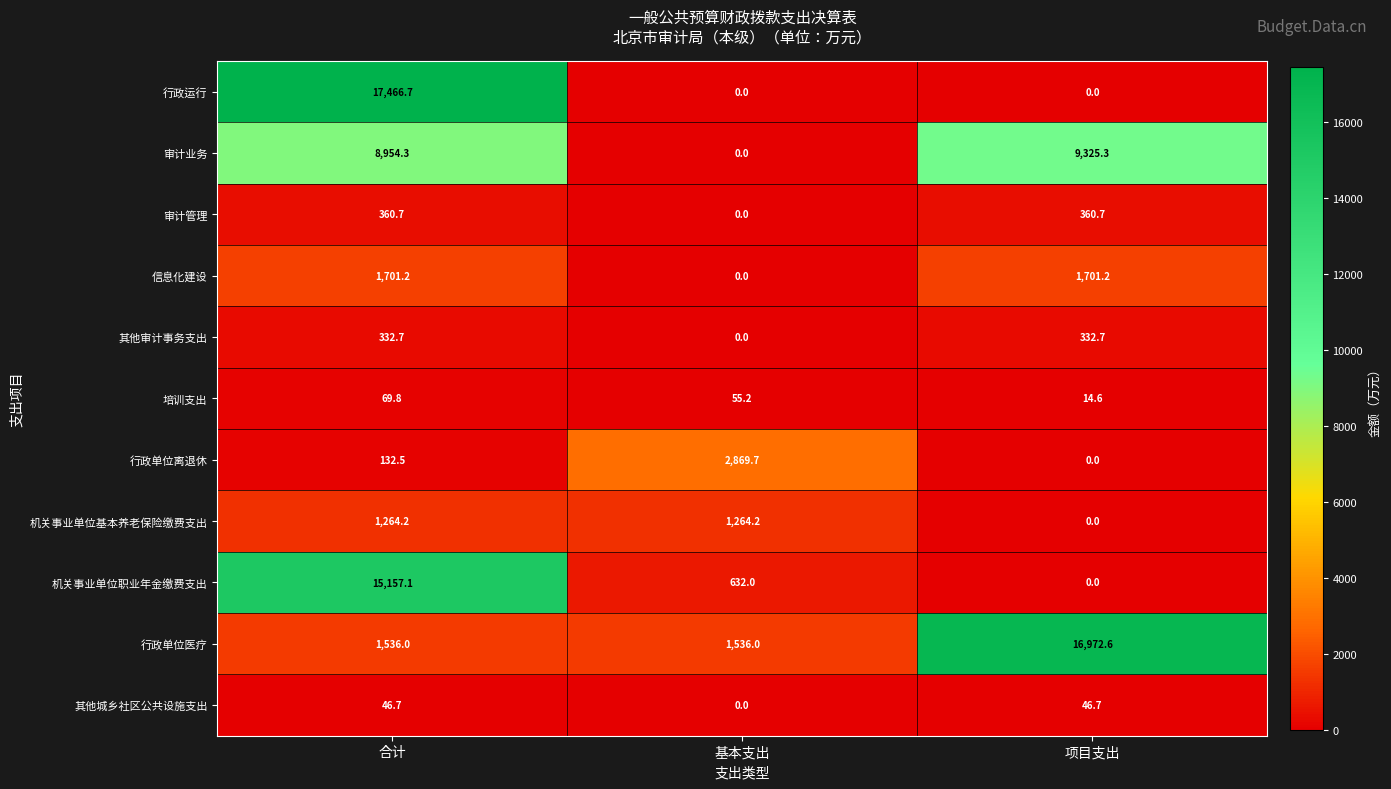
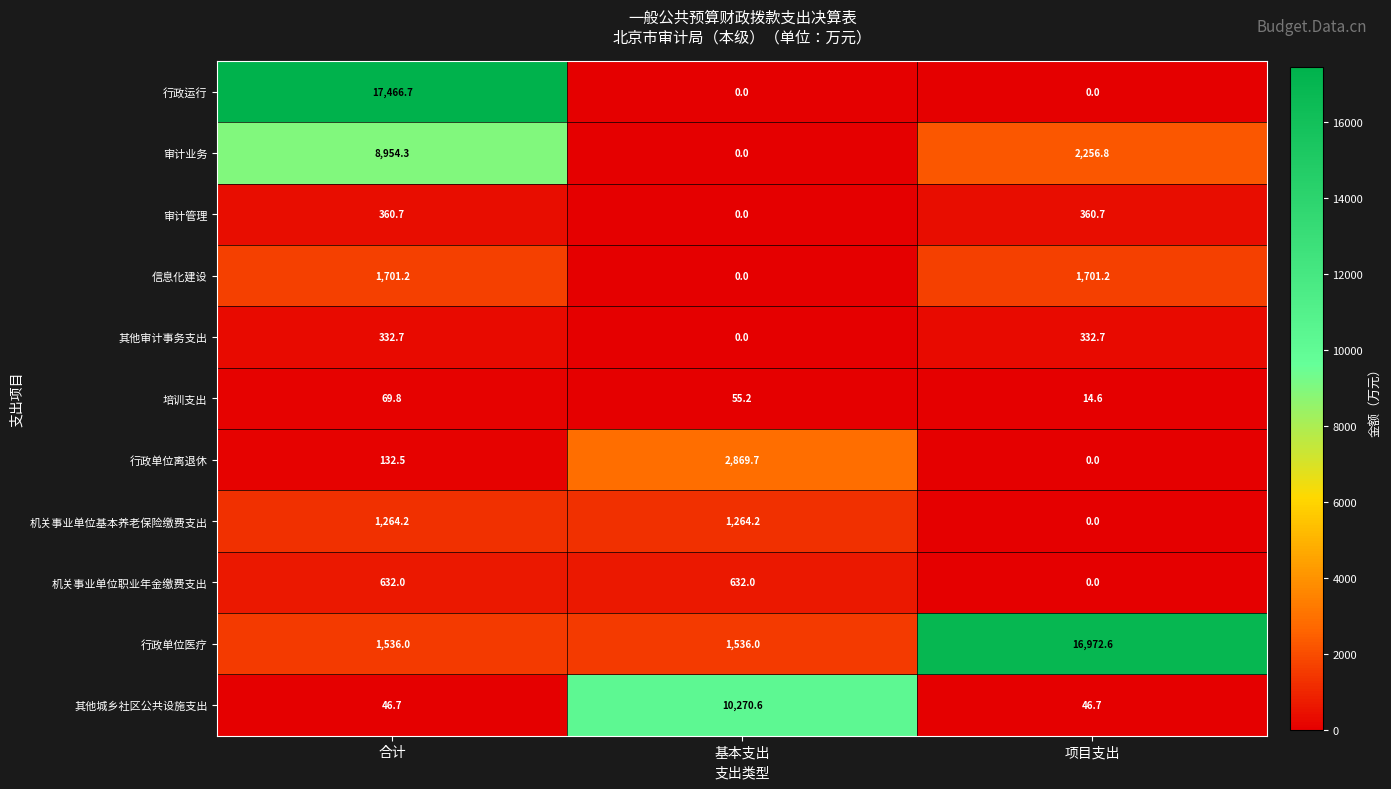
  {
    "行政运行": {
      "合计": "17,466.7",
      "基本支出": "0.0",
      "项目支出": "0.0"
    },
    "审计业务": {
      "合计": "8,954.3",
      "基本支出": "0.0",
-     "项目支出": "9,325.3"
+     "项目支出": "2,256.8"
    },
    "审计管理": {
      "合计": "360.7",
      "基本支出": "0.0",
      "项目支出": "360.7"
    },
    "信息化建设": {
      "合计": "1,701.2",
      "基本支出": "0.0",
      "项目支出": "1,701.2"
    },
    "其他审计事务支出": {
      "合计": "332.7",
      "基本支出": "0.0",
      "项目支出": "332.7"
    },
    "培训支出": {
      "合计": "69.8",
      "基本支出": "55.2",
      "项目支出": "14.6"
    },
    "行政单位离退休": {
      "合计": "132.5",
      "基本支出": "2,869.7",
      "项目支出": "0.0"
    },
    "机关事业单位基本养老保险缴费支出": {
      "合计": "1,264.2",
      "基本支出": "1,264.2",
      "项目支出": "0.0"
    },
    "机关事业单位职业年金缴费支出": {
-     "合计": "15,157.1",
+     "合计": "632.0",
      "基本支出": "632.0",
      "项目支出": "0.0"
    },
    "行政单位医疗": {
      "合计": "1,536.0",
      "基本支出": "1,536.0",
      "项目支出": "16,972.6"
    },
    "其他城乡社区公共设施支出": {
      "合计": "46.7",
-     "基本支出": "0.0",
+     "基本支出": "10,270.6",
      "项目支出": "46.7"
    }
  }
